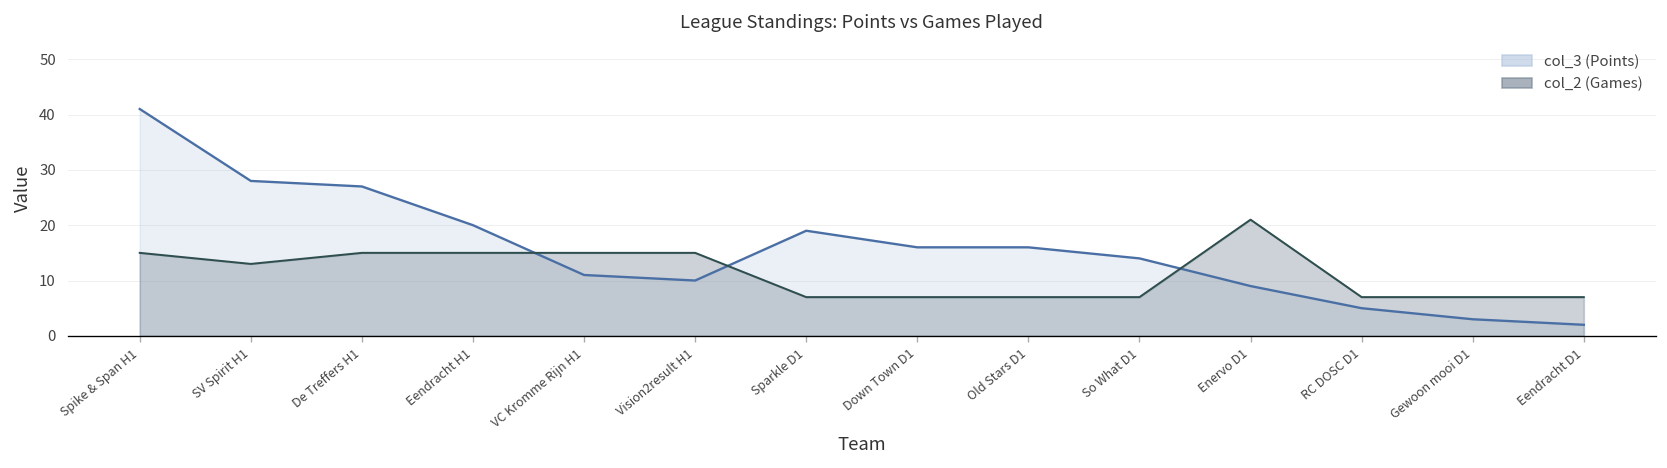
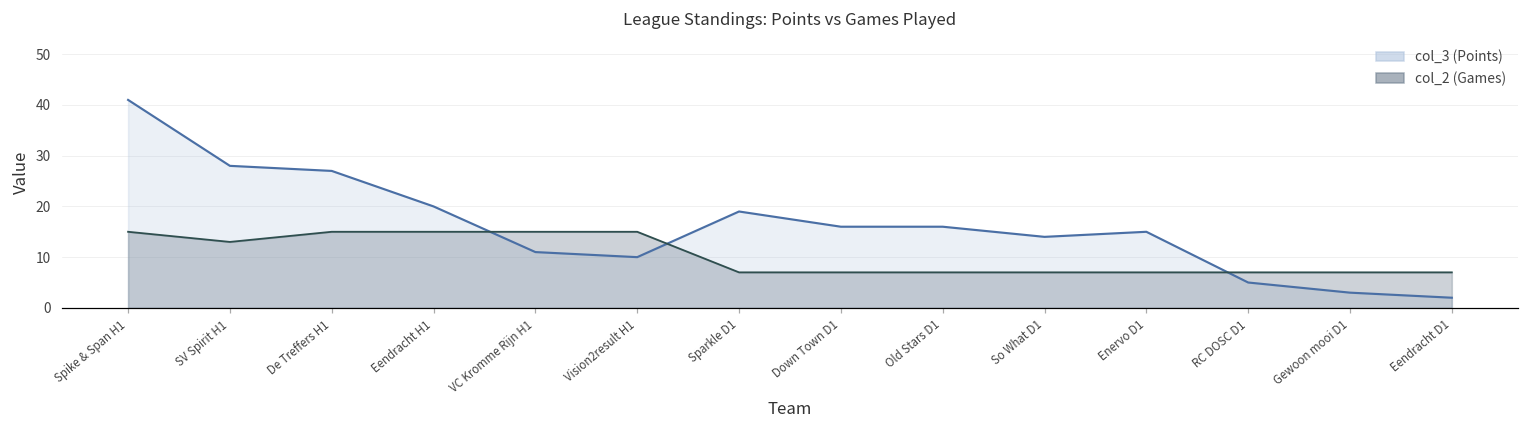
  {
    "col_3 (Points)": {
      "Spike & Span H1": 41,
      "SV Spirit H1": 28,
      "De Treffers H1": 27,
      "Eendracht H1": 20,
      "VC Kromme Rijn H1": 11,
      "Vision2result H1": 10,
      "Sparkle D1": 19,
      "Down Town D1": 16,
      "Old Stars D1": 16,
      "So What D1": 14,
-     "Enervo D1": 9,
+     "Enervo D1": 15,
      "RC DOSC D1": 5,
      "Gewoon mooi D1": 3,
      "Eendracht D1": 2
    },
    "col_2 (Games)": {
      "Spike & Span H1": 15,
      "SV Spirit H1": 13,
      "De Treffers H1": 15,
      "Eendracht H1": 15,
      "VC Kromme Rijn H1": 15,
      "Vision2result H1": 15,
      "Sparkle D1": 7,
      "Down Town D1": 7,
      "Old Stars D1": 7,
      "So What D1": 7,
-     "Enervo D1": 21,
+     "Enervo D1": 7,
      "RC DOSC D1": 7,
      "Gewoon mooi D1": 7,
      "Eendracht D1": 7
    }
  }
